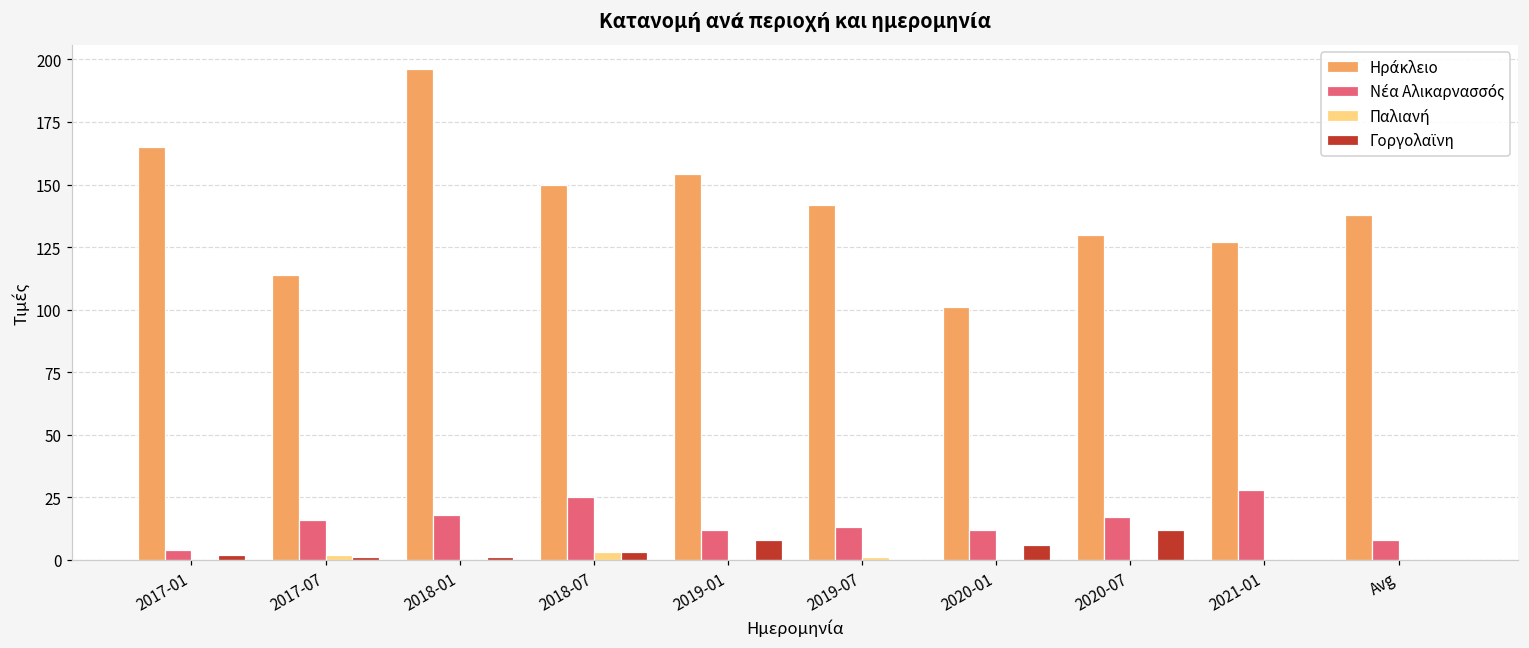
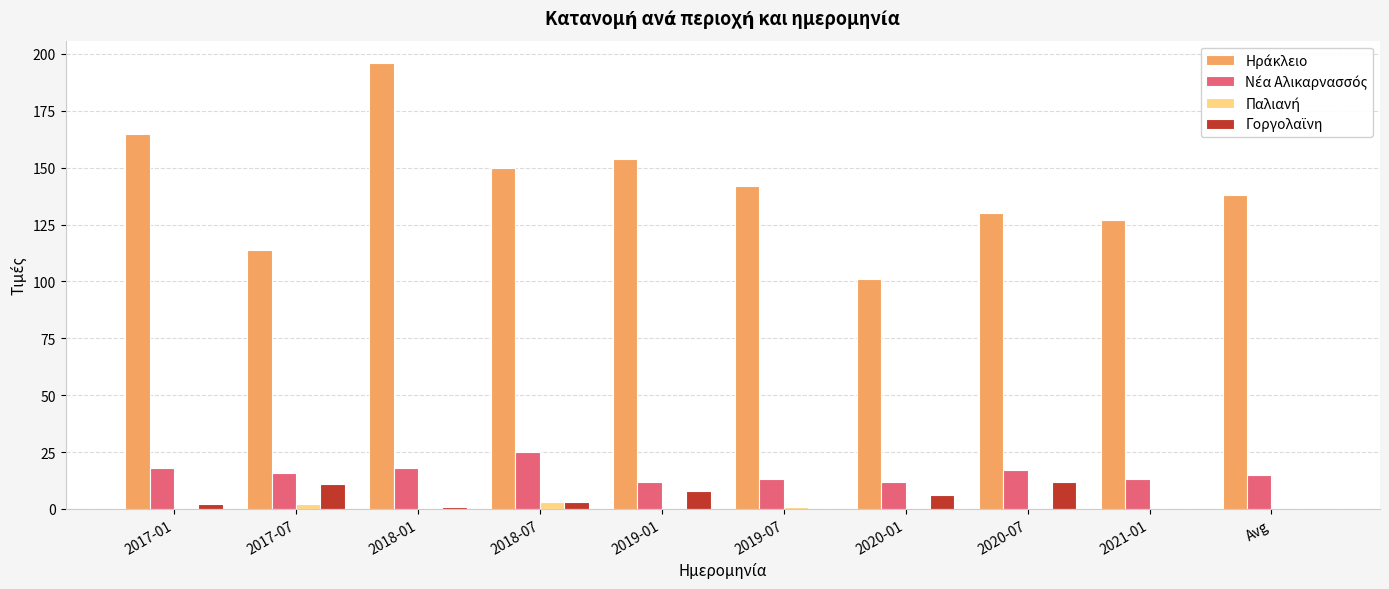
  {
    "Νέα Αλικαρνασσός": {
-     "2017-01": 4,
+     "2017-01": 18,
      "2017-07": 16,
      "2018-01": 18,
      "2018-07": 25,
      "2019-01": 12,
      "2019-07": 13,
      "2020-01": 12,
      "2020-07": 17,
-     "2021-01": 28,
-     "Avg": 8
+     "2021-01": 13,
+     "Avg": 15
    },
    "Γοργολαϊνη": {
      "2017-01": 2,
-     "2017-07": 1,
+     "2017-07": 11,
      "2018-07": 3,
      "2019-01": 8,
      "2019-07": 0,
      "2020-01": 6,
      "2020-07": 12,
      "2021-01": 0,
      "Avg": 0
    }
  }
